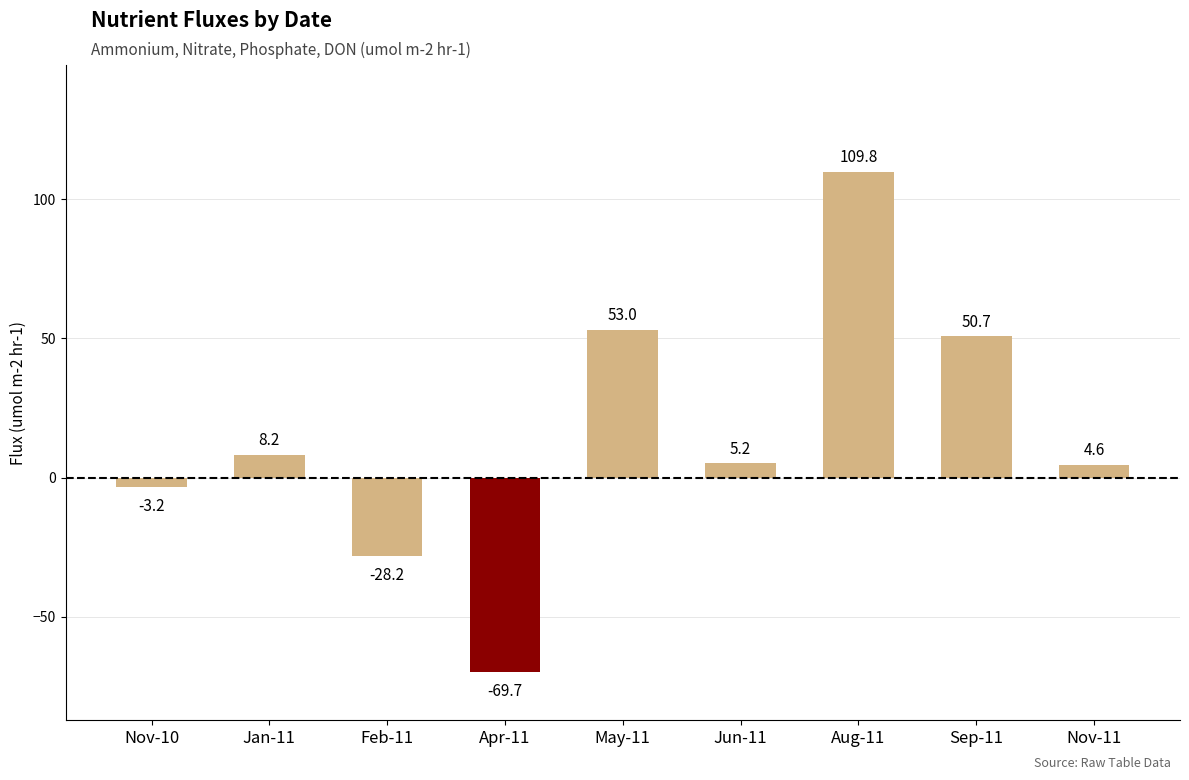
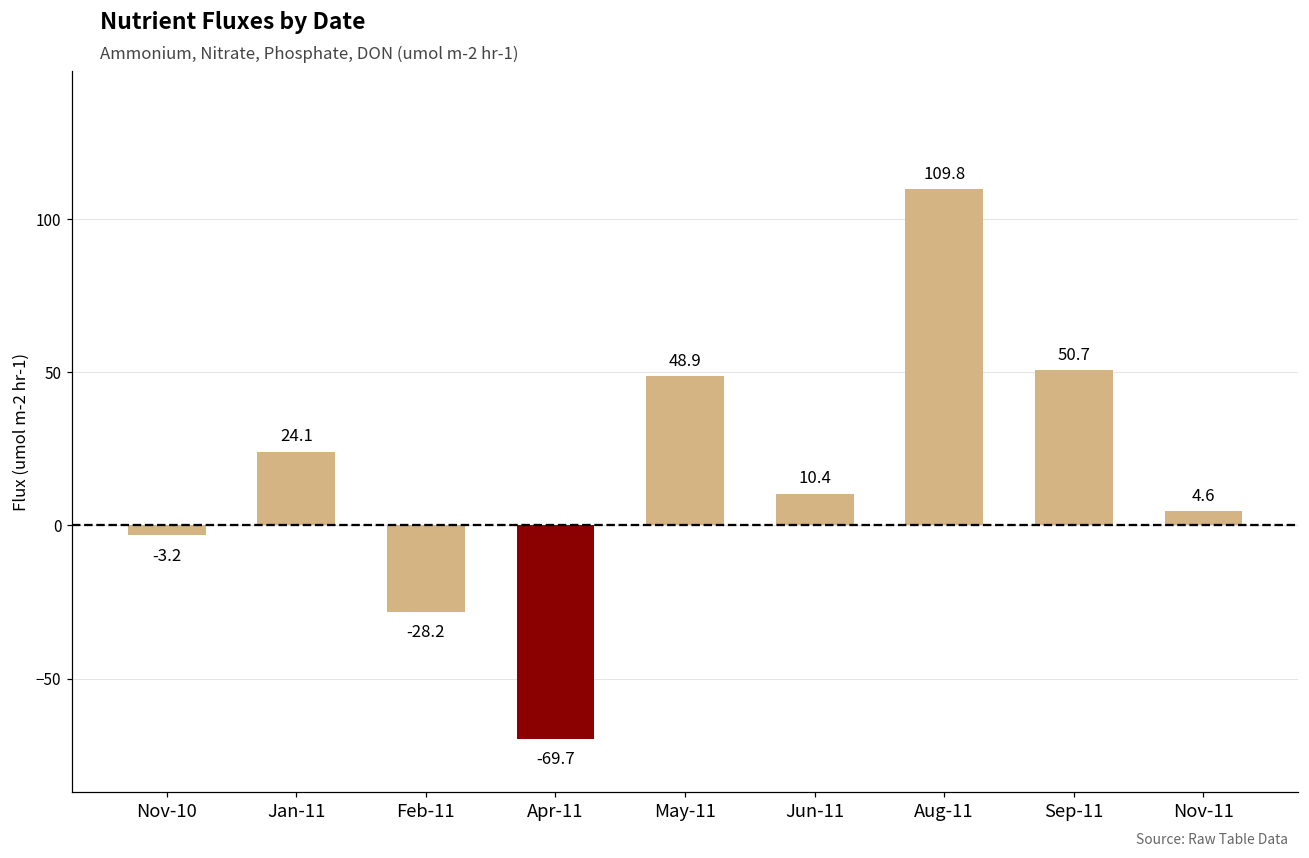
  {
    "Nov-10": -3.2,
-   "Jan-11": 8.2,
+   "Jan-11": 24.1,
    "Feb-11": -28.2,
    "Apr-11": -69.7,
-   "May-11": 53.0,
-   "Jun-11": 5.2,
+   "May-11": 48.9,
+   "Jun-11": 10.4,
    "Aug-11": 109.8,
    "Sep-11": 50.7,
    "Nov-11": 4.6
  }
